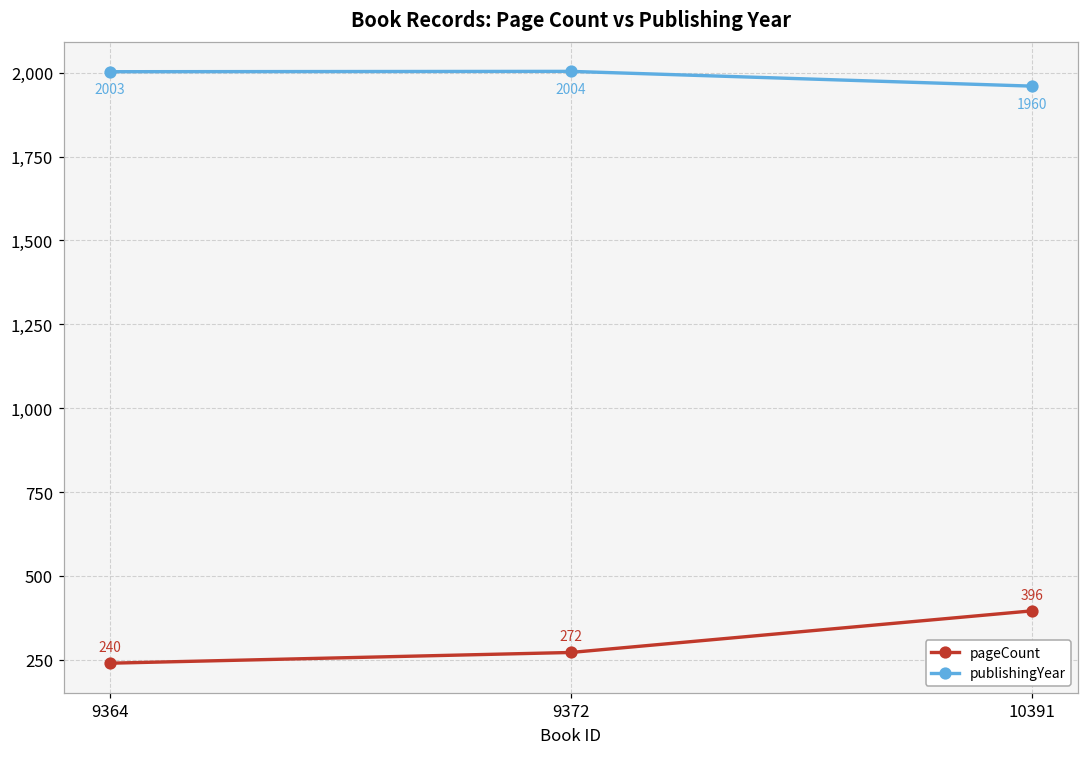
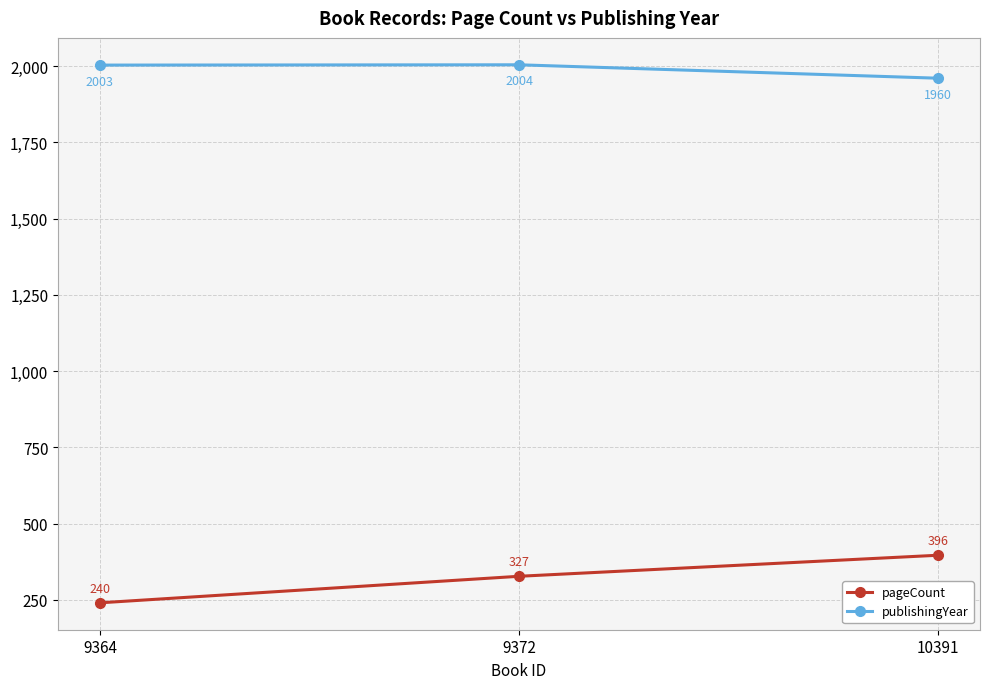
  {
    "pageCount": {
      "9364": 240,
-     "9372": 272,
+     "9372": 327,
      "10391": 396
    },
    "publishingYear": {
      "9364": 2003,
      "9372": 2004,
      "10391": 1960
    }
  }
